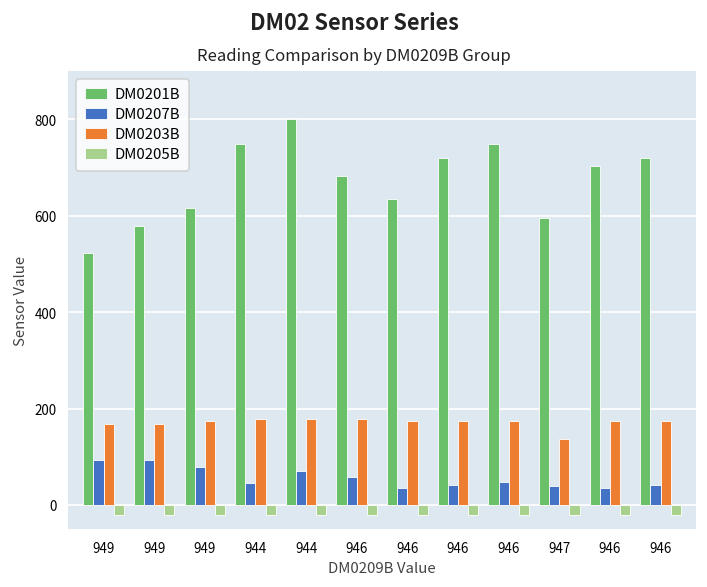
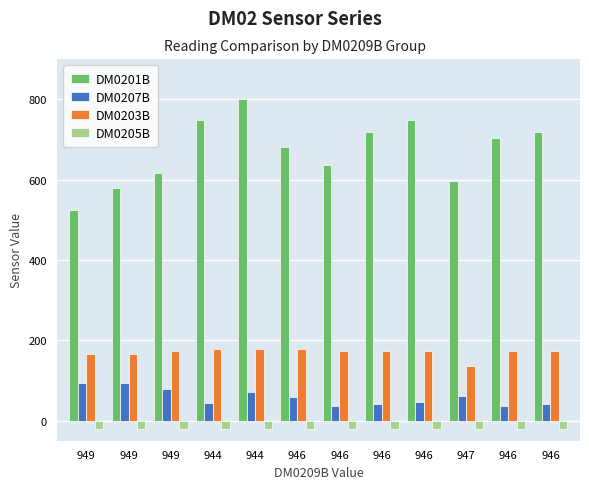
  {
    "DM0201B": {
      "947": 600
    },
    "DM0207B": {
-     "947": 40
+     "947": 60
    },
    "DM0203B": {
      "947": 140
    },
    "DM0205B": {
      "947": -20
    }
  }
